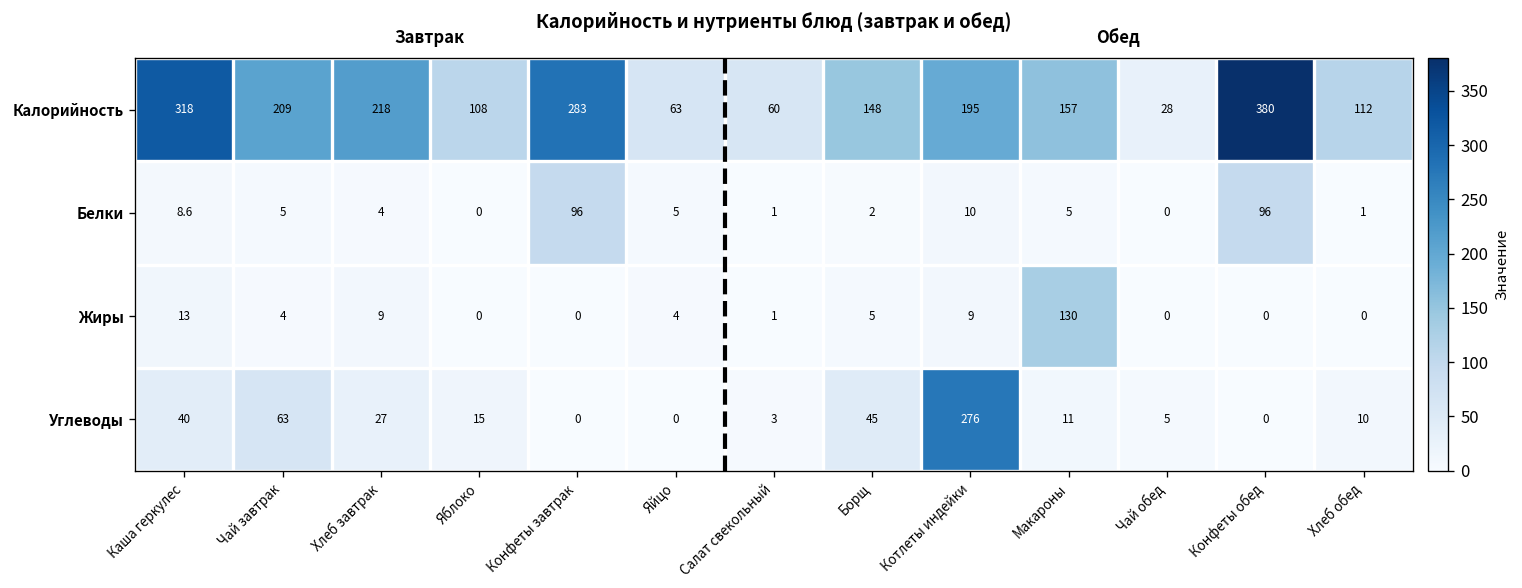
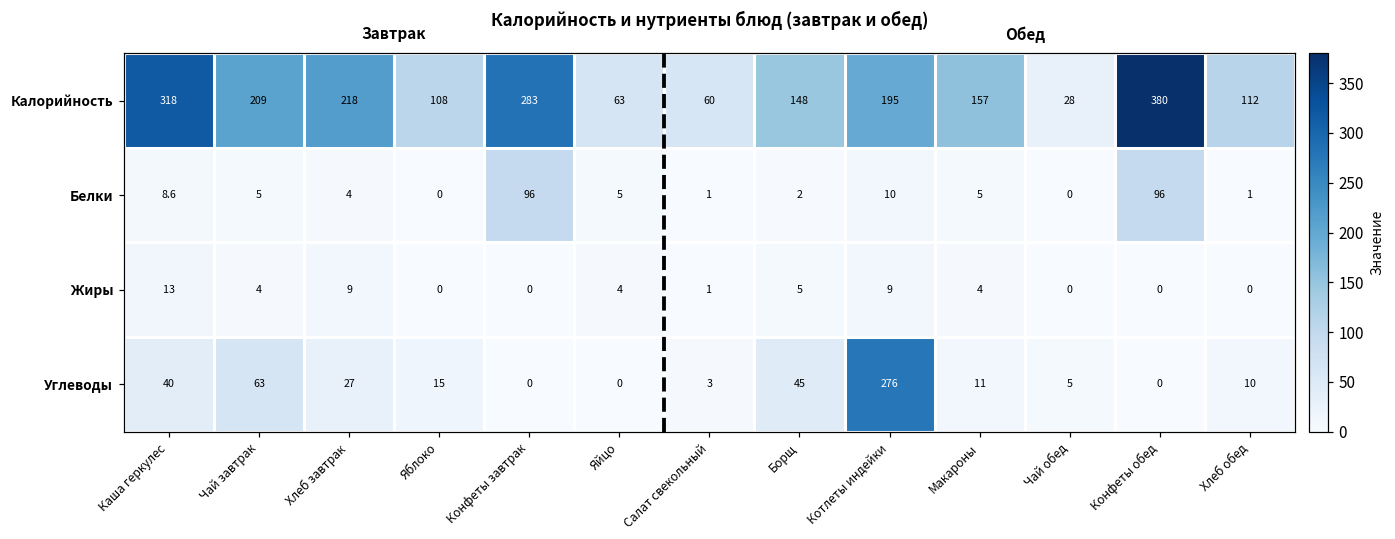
  {
    "Калорийность": {
      "Каша геркулес": 318,
      "Чай завтрак": 209,
      "Хлеб завтрак": 218,
      "Яблоко": 108,
      "Конфеты завтрак": 283,
      "Яйцо": 63,
      "Салат свекольный": 60,
      "Борщ": 148,
      "Котлеты индейки": 195,
      "Макароны": 157,
      "Чай обед": 28,
      "Конфеты обед": 380,
      "Хлеб обед": 112
    },
    "Белки": {
      "Каша геркулес": 8.6,
      "Чай завтрак": 5,
      "Хлеб завтрак": 4,
      "Яблоко": 0,
      "Конфеты завтрак": 96,
      "Яйцо": 5,
      "Салат свекольный": 1,
      "Борщ": 2,
      "Котлеты индейки": 10,
      "Макароны": 5,
      "Чай обед": 0,
      "Конфеты обед": 96,
      "Хлеб обед": 1
    },
    "Жиры": {
      "Каша геркулес": 13,
      "Чай завтрак": 4,
      "Хлеб завтрак": 9,
      "Яблоко": 0,
      "Конфеты завтрак": 0,
      "Яйцо": 4,
      "Салат свекольный": 1,
      "Борщ": 5,
      "Котлеты индейки": 9,
-     "Макароны": 130,
+     "Макароны": 4,
      "Чай обед": 0,
      "Конфеты обед": 0,
      "Хлеб обед": 0
    },
    "Углеводы": {
      "Каша геркулес": 40,
      "Чай завтрак": 63,
      "Хлеб завтрак": 27,
      "Яблоко": 15,
      "Конфеты завтрак": 0,
      "Яйцо": 0,
      "Салат свекольный": 3,
      "Борщ": 45,
      "Котлеты индейки": 276,
      "Макароны": 11,
      "Чай обед": 5,
      "Конфеты обед": 0,
      "Хлеб обед": 10
    }
  }
